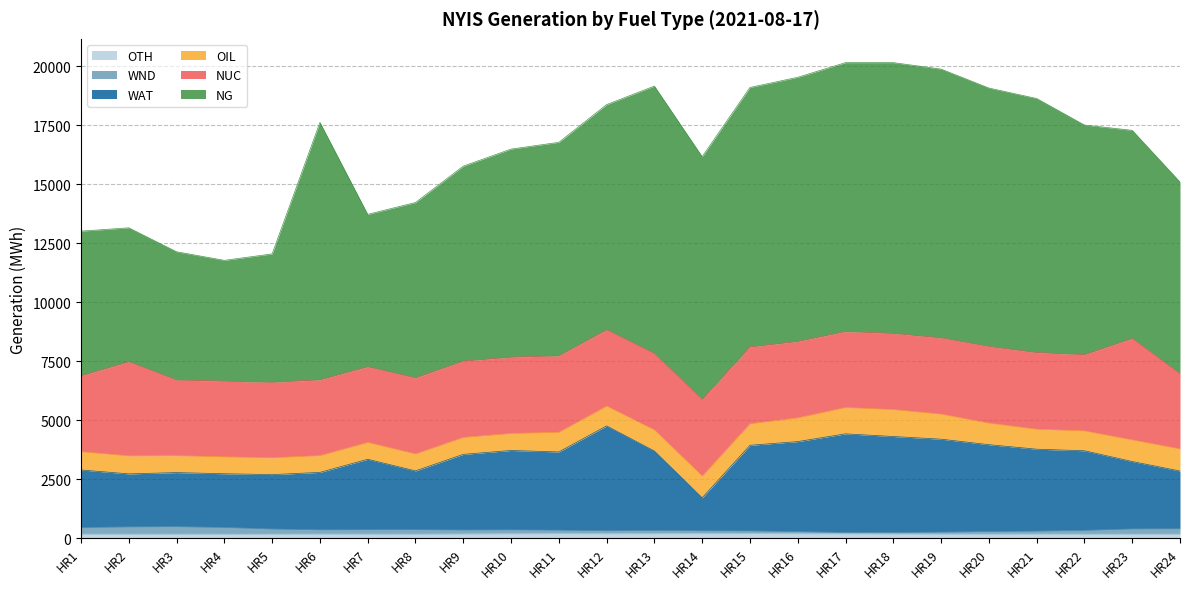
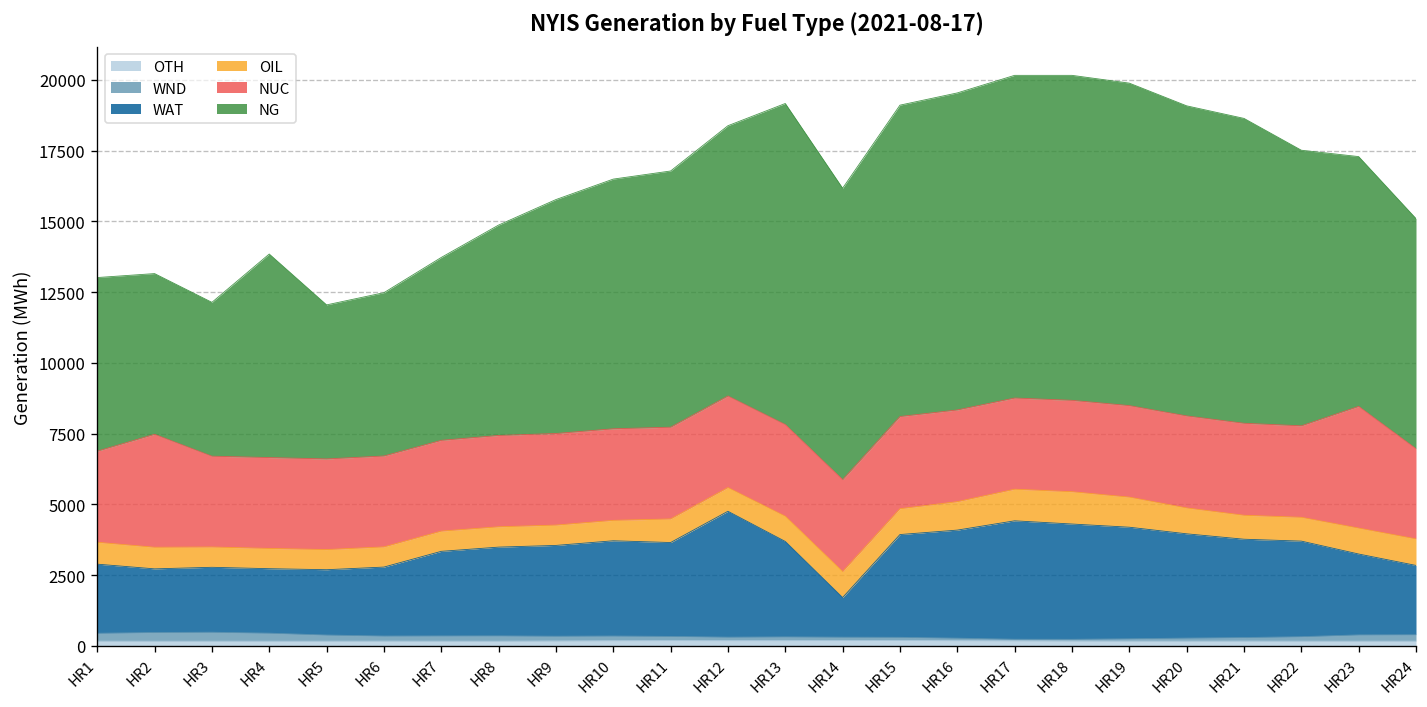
  {
    "OTH": {
      "HR1": 200,
      "HR2": 200,
      "HR3": 200,
      "HR4": 200,
      "HR5": 200,
      "HR6": 200,
      "HR7": 200,
      "HR8": 200,
      "HR9": 200,
      "HR10": 200,
      "HR11": 200,
      "HR12": 200,
      "HR13": 200,
      "HR14": 200,
      "HR15": 200,
      "HR21": 200,
      "HR22": 200,
      "HR23": 200,
      "HR24": 200
    },
    "WND": {
      "HR1": 300,
      "HR2": 300,
      "HR3": 300,
      "HR4": 300,
      "HR5": 200,
      "HR6": 200,
      "HR7": 200,
      "HR8": 200,
      "HR9": 200,
      "HR10": 200,
      "HR11": 100,
      "HR12": 100,
      "HR13": 100,
      "HR14": 100,
      "HR15": 100,
      "HR21": 100,
      "HR22": 200,
      "HR23": 200,
      "HR24": 200
    },
    "WAT": {
      "HR1": 2400,
      "HR2": 2200,
      "HR3": 2300,
      "HR4": 2300,
      "HR5": 2300,
      "HR6": 2400,
      "HR7": 3000,
-     "HR8": 2500,
+     "HR8": 3100,
      "HR9": 3200,
      "HR10": 3400,
      "HR11": 3300,
      "HR12": 4400,
      "HR13": 3400,
      "HR14": 1400,
      "HR15": 3600,
      "HR16": 3800,
      "HR17": 4200,
      "HR18": 4100,
      "HR19": 3900,
      "HR20": 3700,
      "HR21": 3500,
      "HR22": 3400,
      "HR23": 2900,
      "HR24": 2400
    },
    "OIL": {
      "HR1": 800,
      "HR2": 800,
      "HR3": 700,
      "HR4": 700,
      "HR5": 700,
      "HR6": 700,
      "HR7": 700,
      "HR8": 700,
      "HR9": 700,
      "HR10": 700,
      "HR11": 800,
      "HR12": 800,
      "HR13": 900,
      "HR14": 900,
      "HR15": 900,
      "HR16": 1000,
      "HR17": 1100,
      "HR18": 1100,
      "HR19": 1100,
      "HR20": 900,
      "HR21": 800,
      "HR22": 800,
      "HR23": 900,
      "HR24": 900
    },
    "NUC": {
      "HR1": 3200,
      "HR2": 4000,
      "HR3": 3200,
      "HR4": 3200,
      "HR5": 3200,
      "HR6": 3200,
      "HR7": 3200,
      "HR8": 3200,
      "HR9": 3200,
      "HR10": 3200,
      "HR11": 3200,
      "HR12": 3200,
      "HR13": 3200,
      "HR14": 3200,
      "HR15": 3300,
      "HR16": 3200,
      "HR17": 3200,
      "HR18": 3200,
      "HR19": 3200,
      "HR20": 3300,
      "HR21": 3300,
      "HR22": 3200,
      "HR23": 4300,
      "HR24": 3200
    },
    "NG": {
      "HR1": 6100,
      "HR2": 5700,
      "HR3": 5400,
-     "HR4": 5100,
+     "HR4": 7200,
      "HR5": 5400,
-     "HR6": 10900,
+     "HR6": 5800,
      "HR7": 6500,
      "HR8": 7400,
      "HR9": 8300,
      "HR10": 8800,
      "HR11": 9100,
      "HR12": 9500,
      "HR13": 11300,
      "HR14": 10300,
      "HR15": 11000,
      "HR16": 11200,
      "HR17": 11400,
      "HR18": 11500,
      "HR19": 11400,
      "HR20": 11000,
      "HR21": 10800,
      "HR22": 9700,
      "HR23": 8800,
      "HR24": 8100
    }
  }
